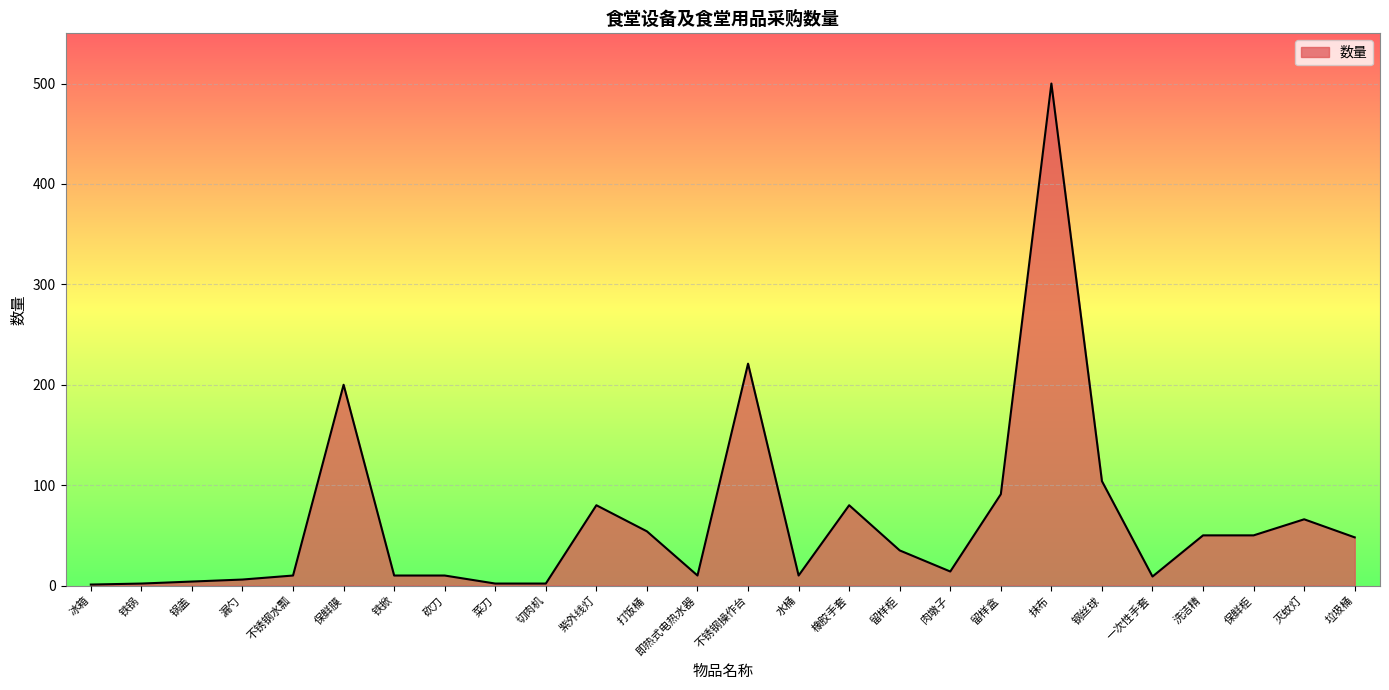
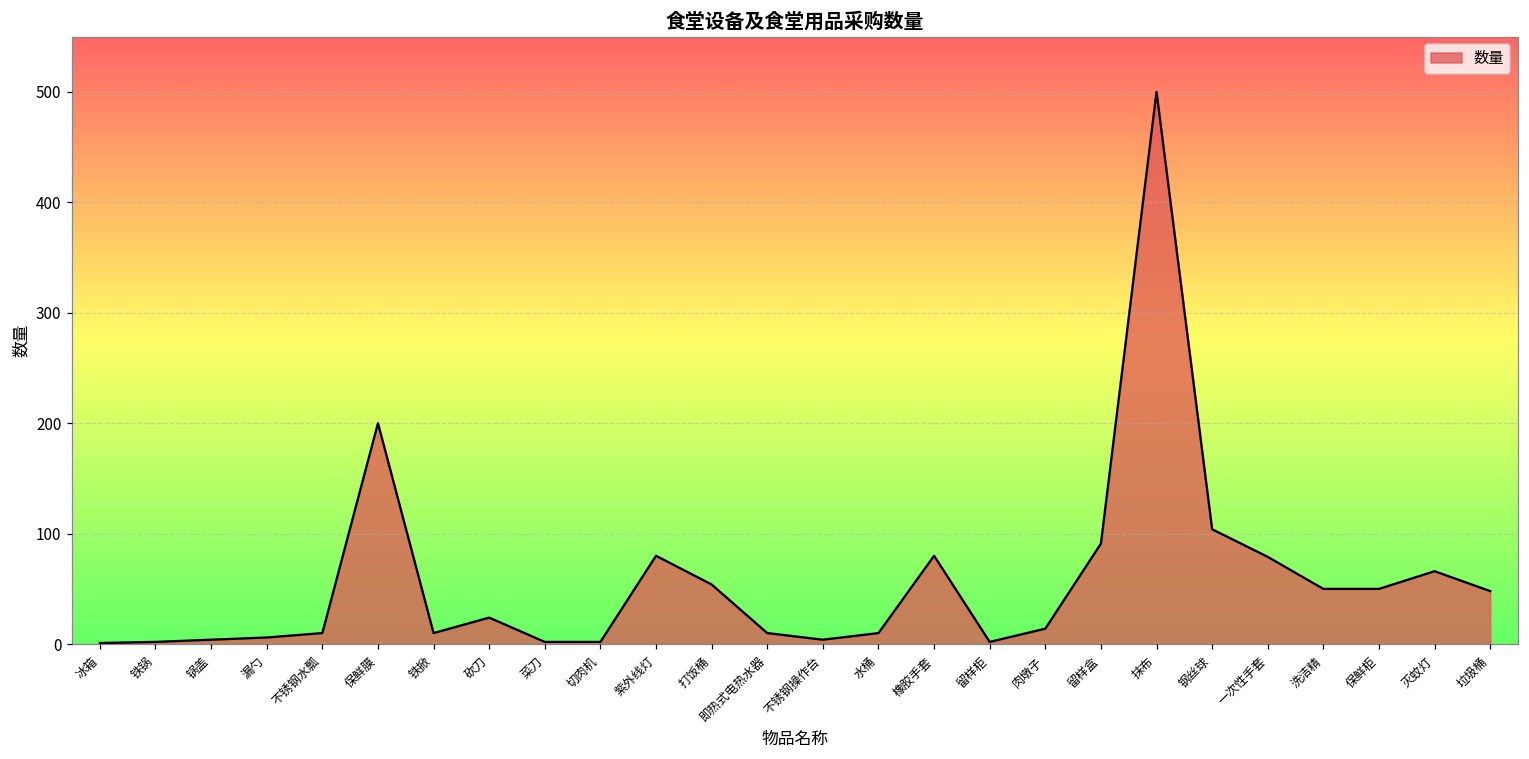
  {
    "冰箱": 1,
    "铁锅": 2,
    "锅盖": 4,
    "漏勺": 6,
    "不锈钢水瓢": 10,
    "保鲜膜": 200,
    "铁掀": 10,
-   "砍刀": 10,
+   "砍刀": 24,
    "菜刀": 2,
    "切肉机": 2,
    "紫外线灯": 80,
    "打饭桶": 54,
    "即热式电热水器": 10,
-   "不锈钢操作台": 221,
+   "不锈钢操作台": 4,
    "水桶": 10,
    "橡胶手套": 80,
-   "留样柜": 35,
+   "留样柜": 2,
    "肉墩子": 14,
    "留样盒": 91,
    "抹布": 500,
    "钢丝球": 104,
-   "一次性手套": 9,
+   "一次性手套": 79,
    "洗洁精": 50,
    "保鲜柜": 50,
    "灭蚊灯": 66,
    "垃圾桶": 48
  }
